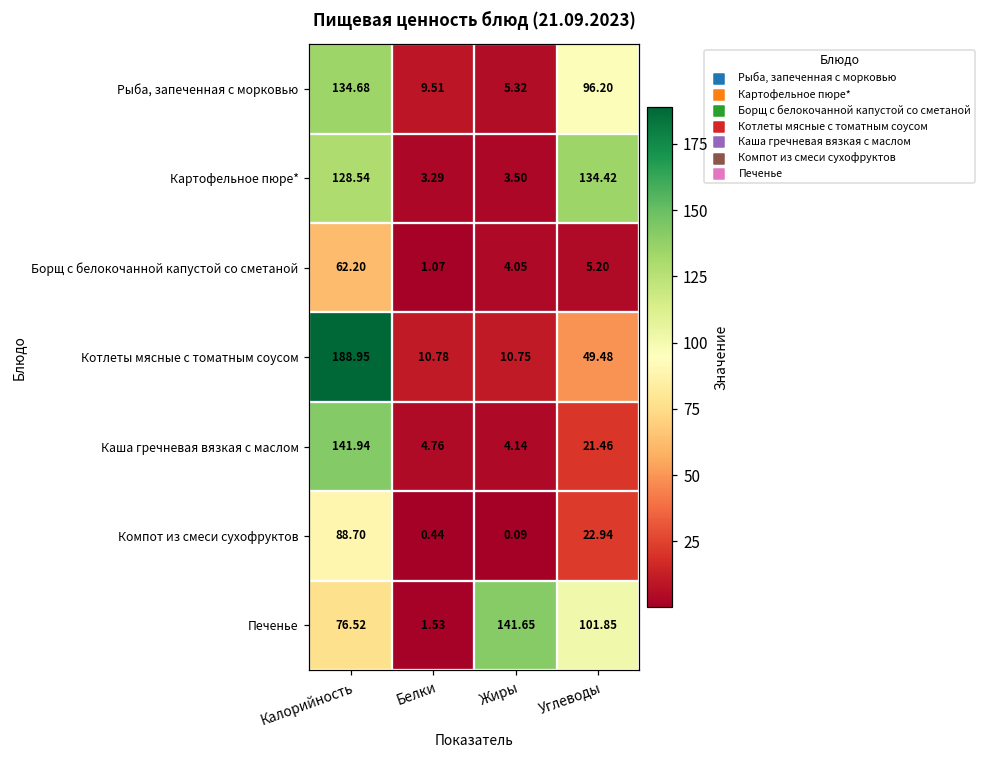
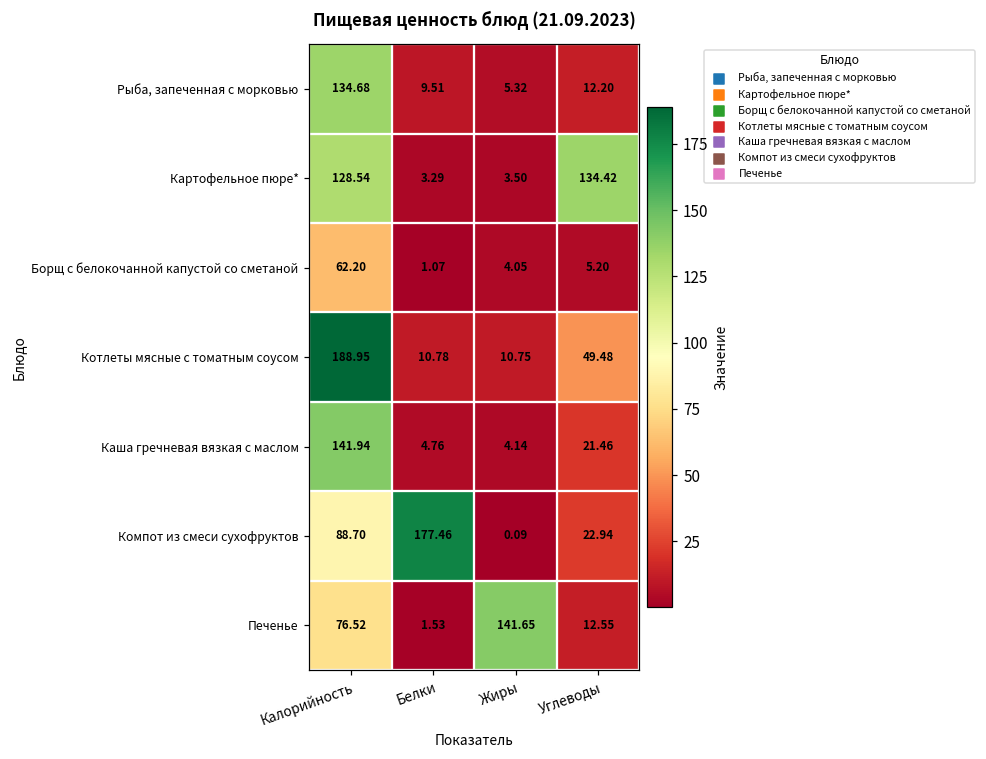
  {
    "Рыба, запеченная с морковью": {
      "Калорийность": 134.68,
      "Белки": 9.51,
      "Жиры": 5.32,
-     "Углеводы": 96.20
+     "Углеводы": 12.20
    },
    "Картофельное пюре*": {
      "Калорийность": 128.54,
      "Белки": 3.29,
      "Жиры": 3.50,
      "Углеводы": 134.42
    },
    "Борщ с белокочанной капустой со сметаной": {
      "Калорийность": 62.20,
      "Белки": 1.07,
      "Жиры": 4.05,
      "Углеводы": 5.20
    },
    "Котлеты мясные с томатным соусом": {
      "Калорийность": 188.95,
      "Белки": 10.78,
      "Жиры": 10.75,
      "Углеводы": 49.48
    },
    "Каша гречневая вязкая с маслом": {
      "Калорийность": 141.94,
      "Белки": 4.76,
      "Жиры": 4.14,
      "Углеводы": 21.46
    },
    "Компот из смеси сухофруктов": {
      "Калорийность": 88.70,
-     "Белки": 0.44,
+     "Белки": 177.46,
      "Жиры": 0.09,
      "Углеводы": 22.94
    },
    "Печенье": {
      "Калорийность": 76.52,
      "Белки": 1.53,
      "Жиры": 141.65,
-     "Углеводы": 101.85
+     "Углеводы": 12.55
    }
  }
